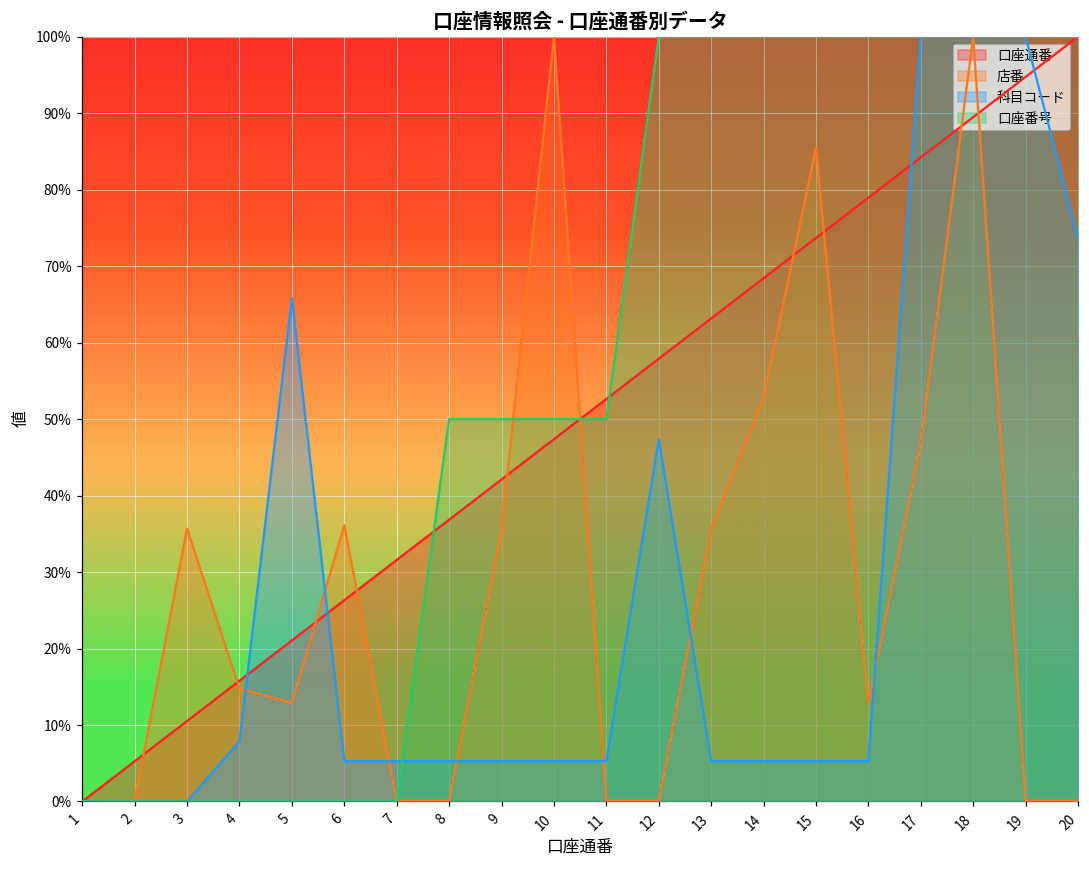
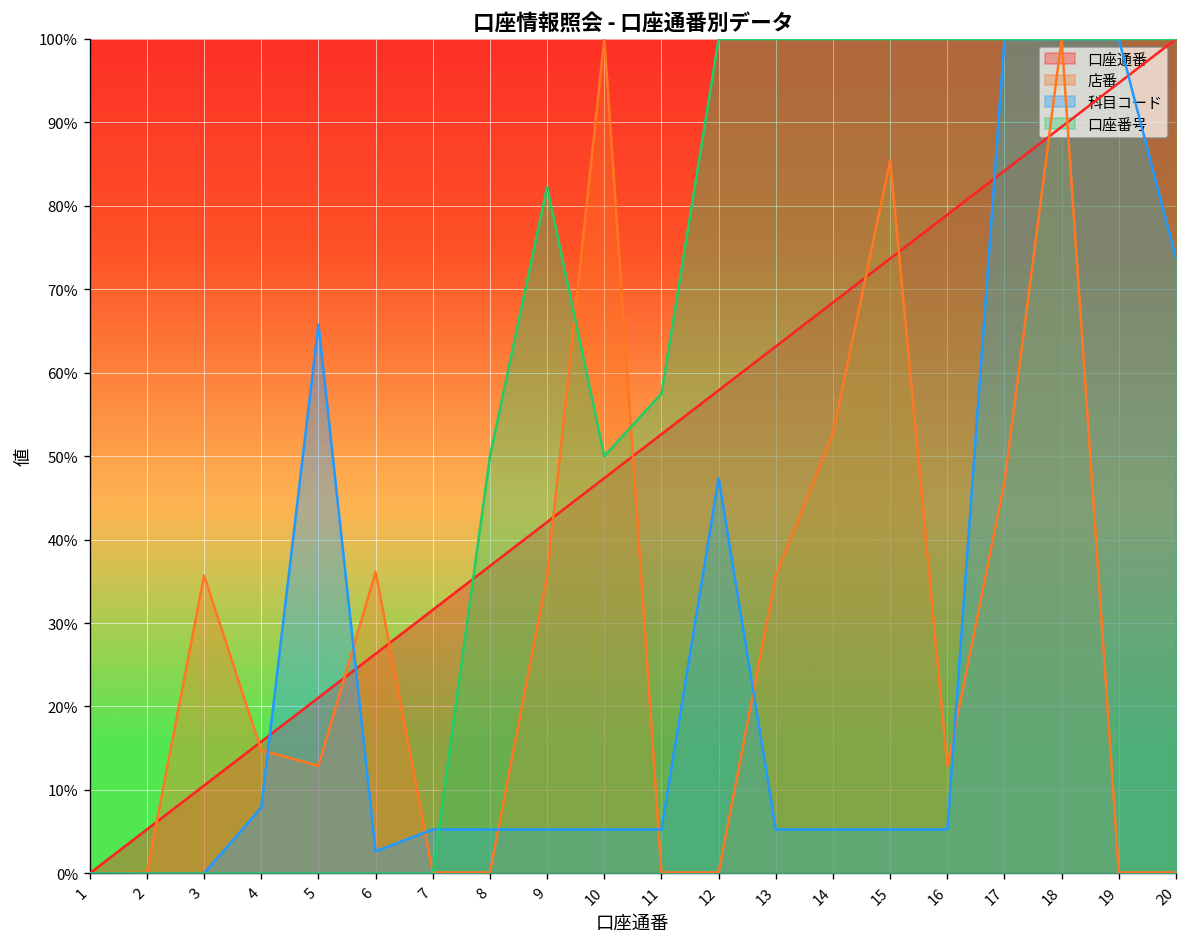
  {
    "科目コード": {
      "4": "8%",
      "5": "66%",
-     "6": "5%",
+     "6": "3%",
      "7": "5%",
      "8": "5%",
      "9": "5%",
      "10": "5%",
      "11": "5%",
      "12": "47%",
      "13": "5%",
      "14": "5%",
      "15": "5%",
      "16": "5%",
      "20": "74%"
    },
    "口座番号": {
      "4": "0%",
      "5": "0%",
      "6": "0%",
      "8": "50%",
-     "9": "50%",
+     "9": "82%",
      "10": "50%",
-     "11": "50%",
+     "11": "57%",
      "12": "100%",
      "13": "100%",
      "14": "100%",
      "15": "100%",
      "16": "100%"
    }
  }
